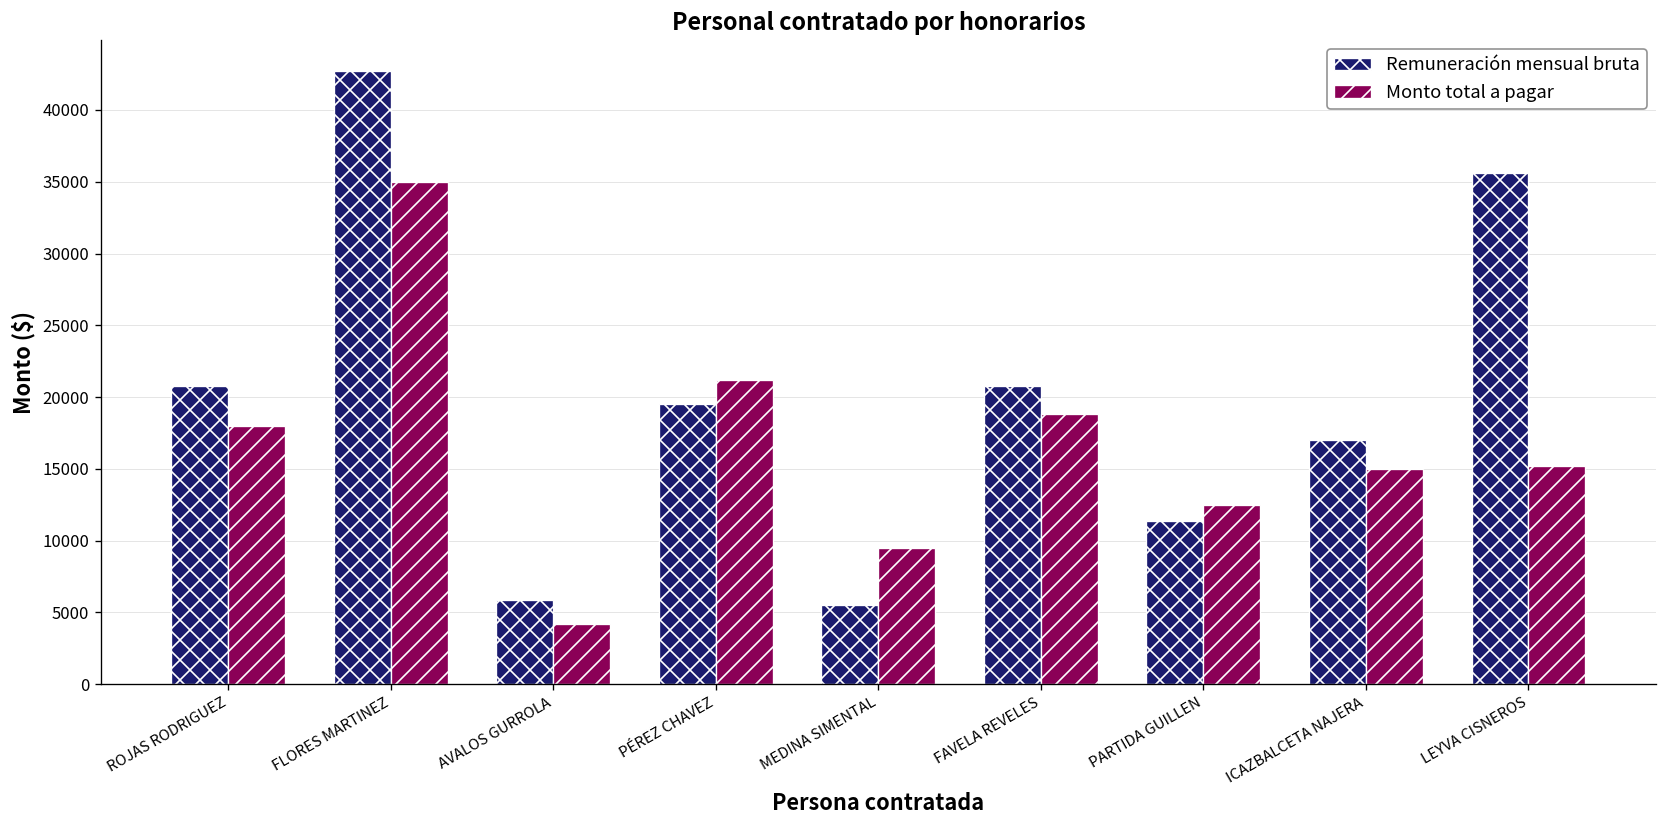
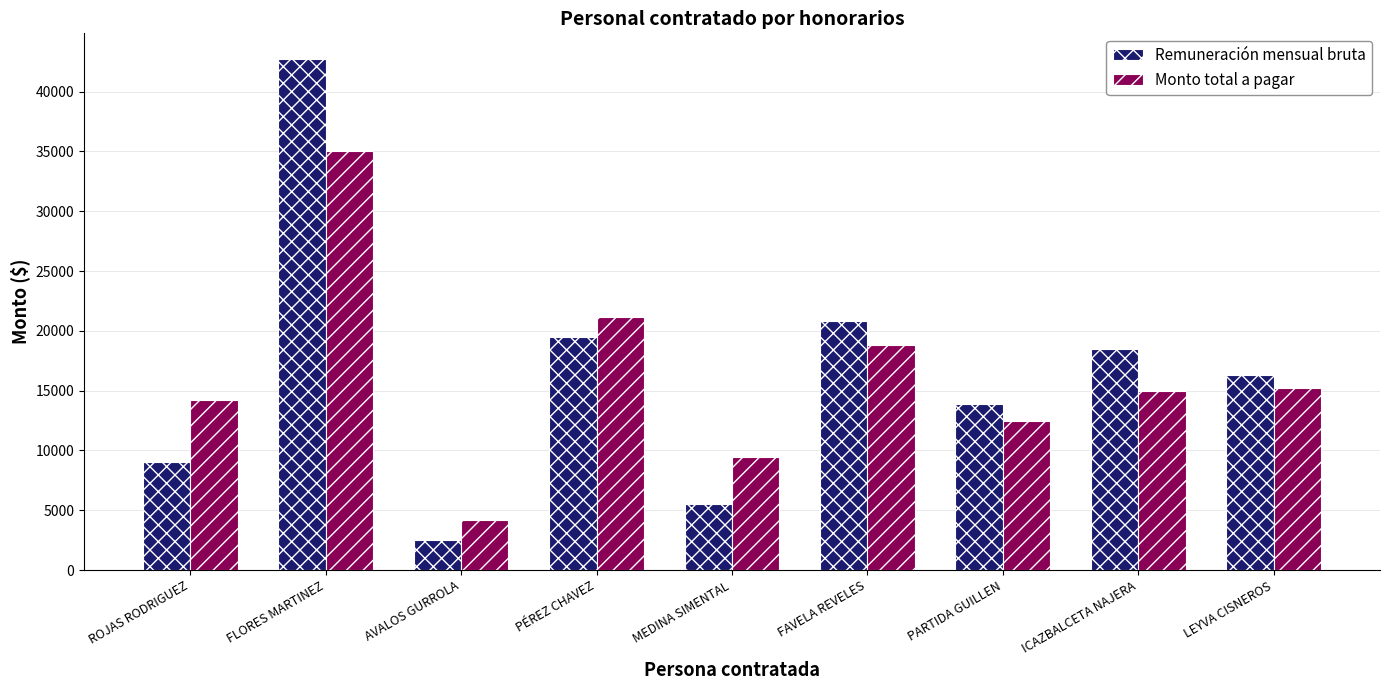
  {
    "Remuneración mensual bruta": {
-     "ROJAS RODRIGUEZ": 20800,
+     "ROJAS RODRIGUEZ": 9100,
      "FLORES MARTINEZ": 42700,
-     "AVALOS GURROLA": 5800,
+     "AVALOS GURROLA": 2500,
      "PÉREZ CHAVEZ": 19500,
      "MEDINA SIMENTAL": 5500,
      "FAVELA REVELES": 20800,
-     "PARTIDA GUILLEN": 11300,
-     "ICAZBALCETA NAJERA": 17000,
-     "LEYVA CISNEROS": 35600
+     "PARTIDA GUILLEN": 13900,
+     "ICAZBALCETA NAJERA": 18500,
+     "LEYVA CISNEROS": 16300
    },
    "Monto total a pagar": {
-     "ROJAS RODRIGUEZ": 18000,
+     "ROJAS RODRIGUEZ": 14200,
      "FLORES MARTINEZ": 35000,
      "AVALOS GURROLA": 4200,
      "PÉREZ CHAVEZ": 21200,
      "MEDINA SIMENTAL": 9500,
      "FAVELA REVELES": 18800,
      "PARTIDA GUILLEN": 12500,
      "ICAZBALCETA NAJERA": 15000,
      "LEYVA CISNEROS": 15200
    }
  }
